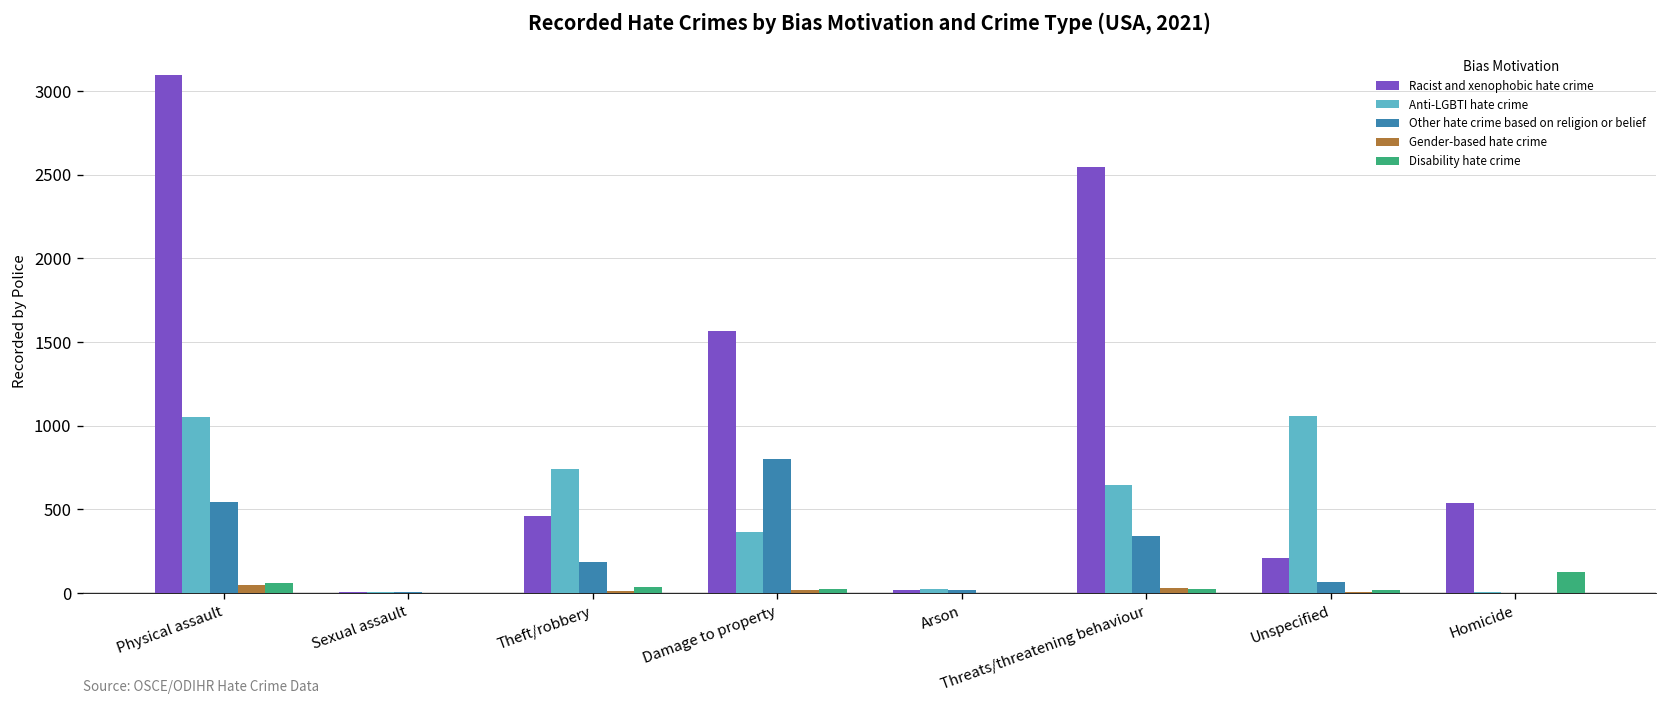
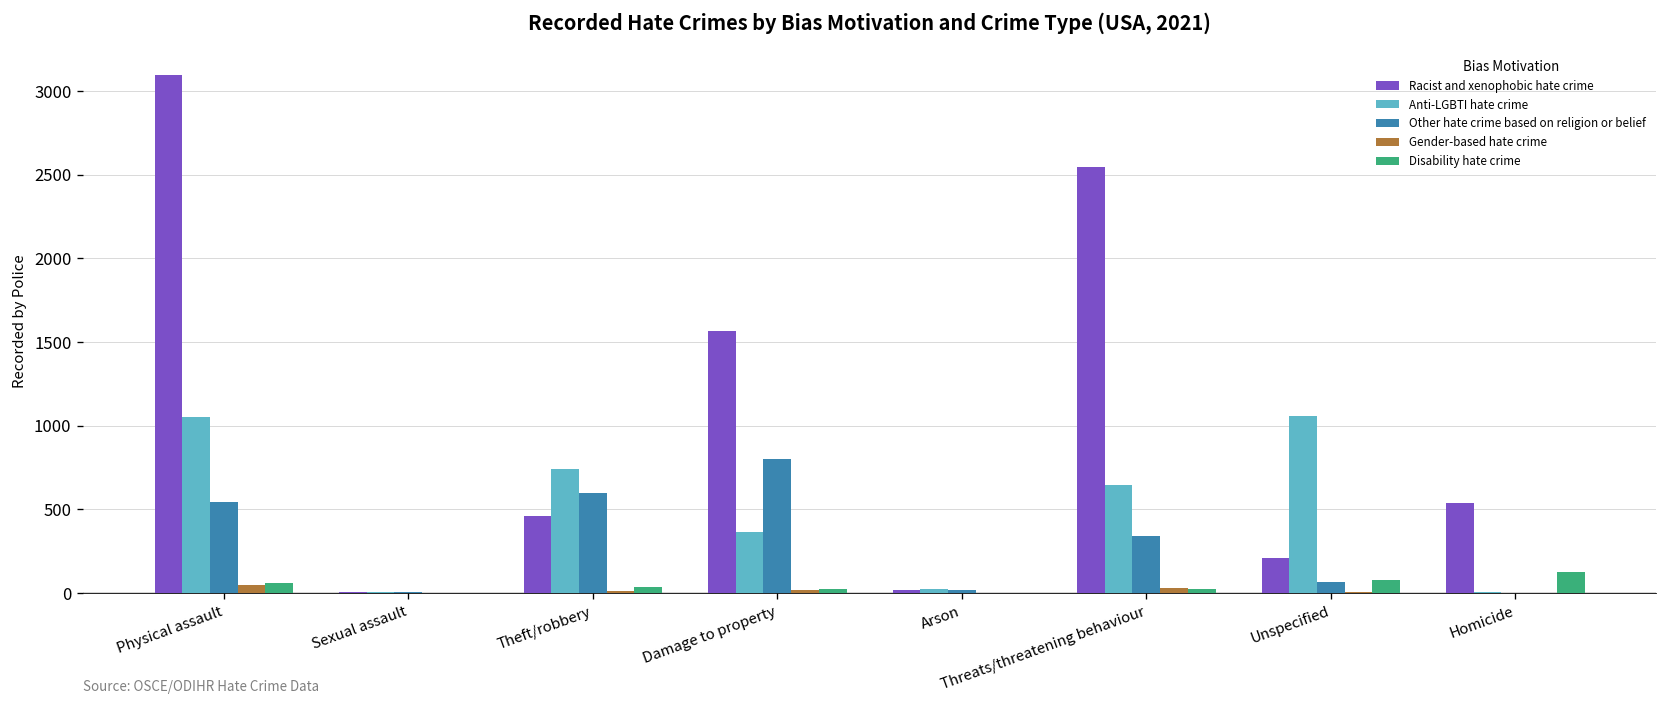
  {
    "Racist and xenophobic hate crime": {
      "Physical assault": 3090,
      "Theft/robbery": 460,
      "Damage to property": 1560,
      "Arson": 20,
      "Threats/threatening behaviour": 2540,
      "Unspecified": 210,
      "Homicide": 540
    },
    "Anti-LGBTI hate crime": {
      "Physical assault": 1050,
      "Theft/robbery": 740,
      "Damage to property": 370,
      "Arson": 20,
      "Threats/threatening behaviour": 650,
      "Unspecified": 1060
    },
    "Other hate crime based on religion or belief": {
      "Physical assault": 550,
-     "Theft/robbery": 180,
+     "Theft/robbery": 600,
      "Damage to property": 800,
      "Arson": 20,
      "Threats/threatening behaviour": 340,
      "Unspecified": 70,
      "Homicide": 0
    },
    "Gender-based hate crime": {
      "Physical assault": 50,
      "Damage to property": 20,
      "Arson": 0,
      "Threats/threatening behaviour": 30,
      "Homicide": 0
    },
    "Disability hate crime": {
      "Physical assault": 60,
      "Sexual assault": 0,
      "Theft/robbery": 40,
      "Damage to property": 30,
      "Arson": 0,
      "Threats/threatening behaviour": 30,
-     "Unspecified": 20,
+     "Unspecified": 80,
      "Homicide": 120
    }
  }
